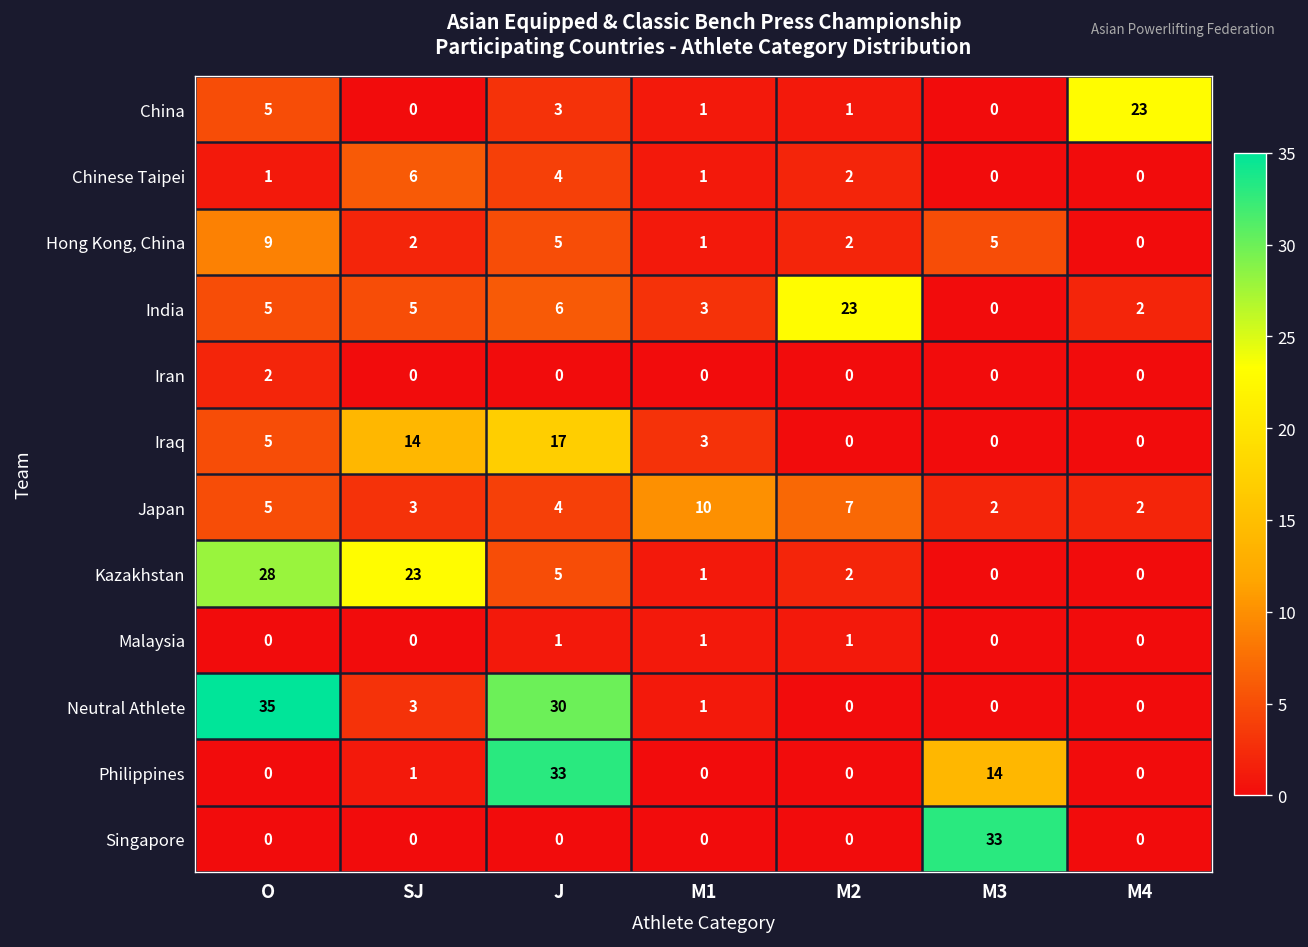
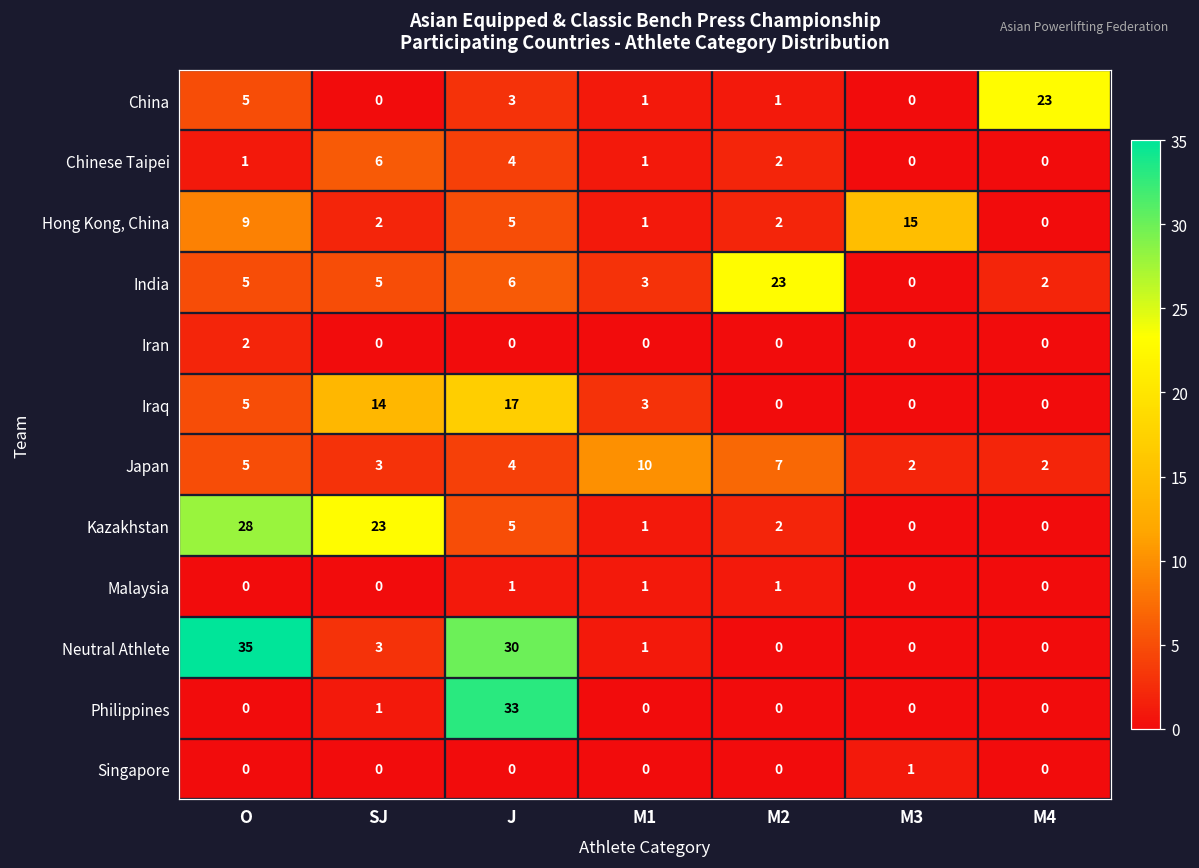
  {
    "China": {
      "O": 5,
      "SJ": 0,
      "J": 3,
      "M1": 1,
      "M2": 1,
      "M3": 0,
      "M4": 23
    },
    "Chinese Taipei": {
      "O": 1,
      "SJ": 6,
      "J": 4,
      "M1": 1,
      "M2": 2,
      "M3": 0,
      "M4": 0
    },
    "Hong Kong, China": {
      "O": 9,
      "SJ": 2,
      "J": 5,
      "M1": 1,
      "M2": 2,
-     "M3": 5,
+     "M3": 15,
      "M4": 0
    },
    "India": {
      "O": 5,
      "SJ": 5,
      "J": 6,
      "M1": 3,
      "M2": 23,
      "M3": 0,
      "M4": 2
    },
    "Iran": {
      "O": 2,
      "SJ": 0,
      "J": 0,
      "M1": 0,
      "M2": 0,
      "M3": 0,
      "M4": 0
    },
    "Iraq": {
      "O": 5,
      "SJ": 14,
      "J": 17,
      "M1": 3,
      "M2": 0,
      "M3": 0,
      "M4": 0
    },
    "Japan": {
      "O": 5,
      "SJ": 3,
      "J": 4,
      "M1": 10,
      "M2": 7,
      "M3": 2,
      "M4": 2
    },
    "Kazakhstan": {
      "O": 28,
      "SJ": 23,
      "J": 5,
      "M1": 1,
      "M2": 2,
      "M3": 0,
      "M4": 0
    },
    "Malaysia": {
      "O": 0,
      "SJ": 0,
      "J": 1,
      "M1": 1,
      "M2": 1,
      "M3": 0,
      "M4": 0
    },
    "Neutral Athlete": {
      "O": 35,
      "SJ": 3,
      "J": 30,
      "M1": 1,
      "M2": 0,
      "M3": 0,
      "M4": 0
    },
    "Philippines": {
      "O": 0,
      "SJ": 1,
      "J": 33,
      "M1": 0,
      "M2": 0,
-     "M3": 14,
+     "M3": 0,
      "M4": 0
    },
    "Singapore": {
      "O": 0,
      "SJ": 0,
      "J": 0,
      "M1": 0,
      "M2": 0,
-     "M3": 33,
+     "M3": 1,
      "M4": 0
    }
  }
